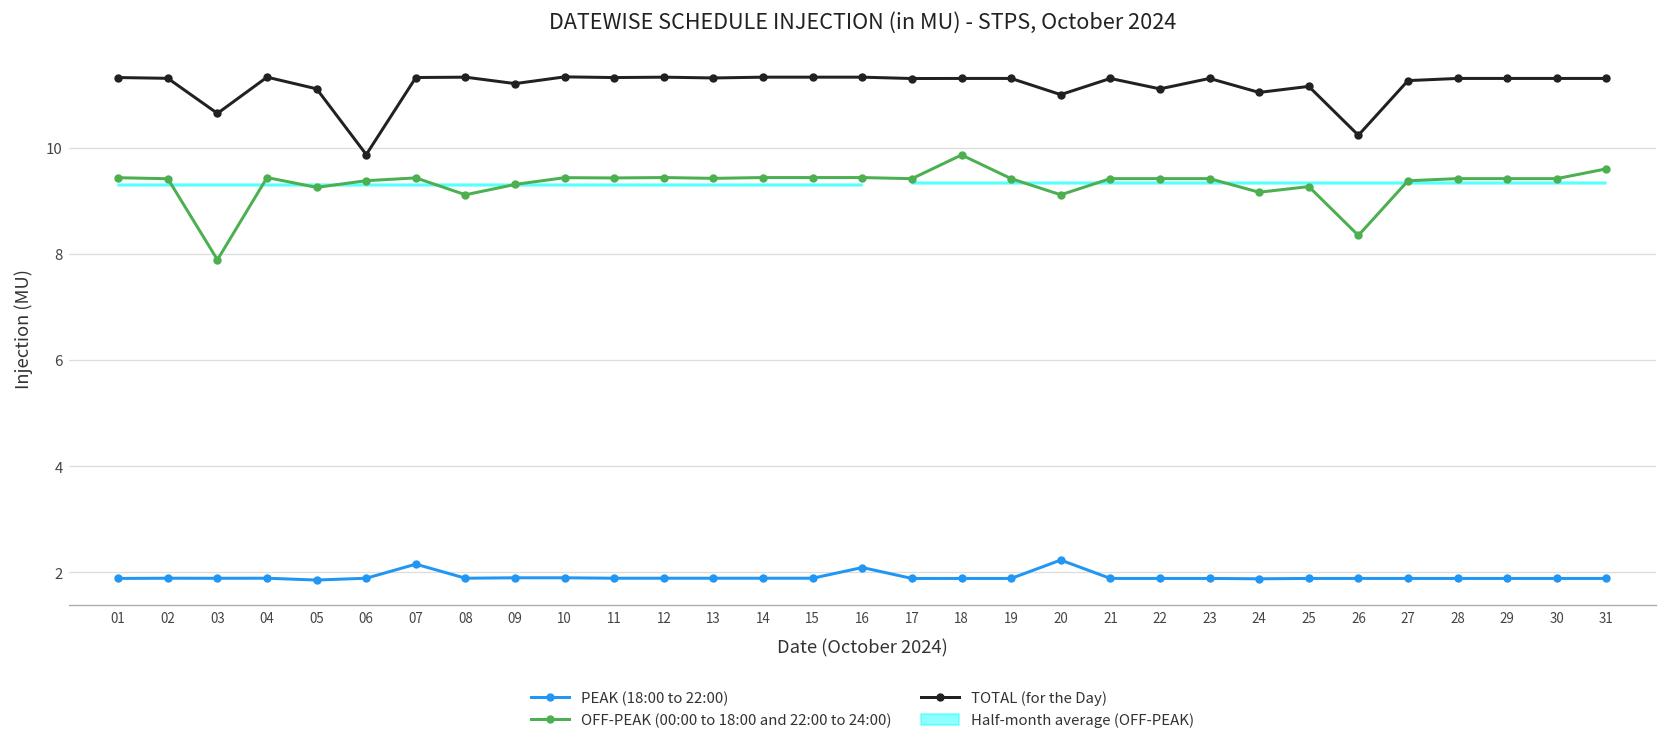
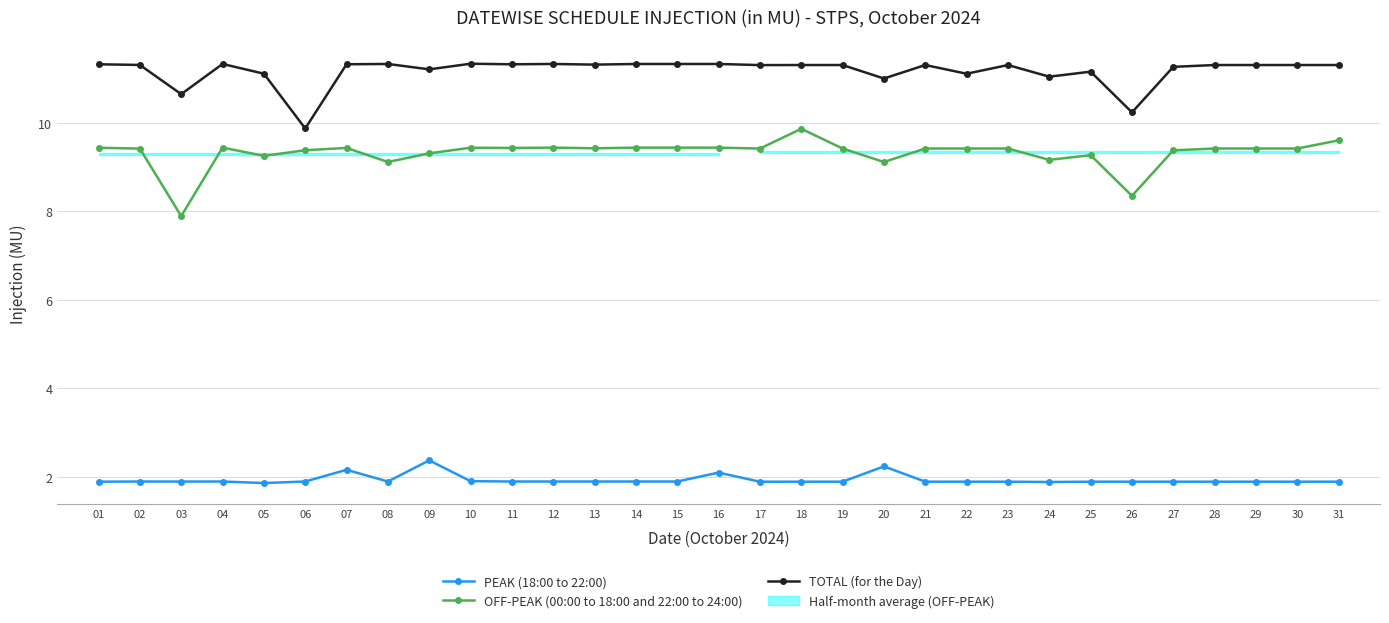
  {
    "PEAK (18:00 to 22:00)": {
      "01": 1.9,
      "02": 1.9,
      "03": 1.9,
      "04": 1.9,
      "05": 1.9,
      "06": 1.9,
      "07": 2.2,
      "08": 1.9,
-     "09": 1.9,
+     "09": 2.4,
      "10": 1.9,
      "11": 1.9,
      "12": 1.9,
      "13": 1.9,
      "14": 1.9,
      "15": 1.9,
      "16": 2.1,
      "17": 1.9,
      "18": 1.9,
      "19": 1.9,
      "20": 2.2,
      "21": 1.9,
      "22": 1.9,
      "23": 1.9,
      "24": 1.9,
      "25": 1.9,
      "26": 1.9,
      "27": 1.9,
      "28": 1.9,
      "29": 1.9,
      "30": 1.9,
      "31": 1.9
    },
    "OFF-PEAK (00:00 to 18:00 and 22:00 to 24:00)": {
      "01": 9.4,
      "02": 9.4,
      "03": 7.9,
      "04": 9.4,
      "05": 9.3,
      "06": 9.4,
      "07": 9.4,
      "08": 9.1,
      "09": 9.3,
      "10": 9.4,
      "11": 9.4,
      "12": 9.4,
      "13": 9.4,
      "14": 9.4,
      "15": 9.4,
      "16": 9.4,
      "17": 9.4,
      "18": 9.9,
      "19": 9.4,
      "20": 9.1,
      "21": 9.4,
      "22": 9.4,
      "23": 9.4,
      "24": 9.2,
      "25": 9.3,
      "26": 8.4,
      "27": 9.4,
      "28": 9.4,
      "29": 9.4,
      "30": 9.4,
      "31": 9.6
    },
    "TOTAL (for the Day)": {
      "01": 11.3,
      "02": 11.3,
      "03": 10.7,
      "04": 11.3,
      "05": 11.1,
      "06": 9.9,
      "07": 11.3,
      "08": 11.3,
      "09": 11.2,
      "10": 11.3,
      "11": 11.3,
      "12": 11.3,
      "13": 11.3,
      "14": 11.3,
      "15": 11.3,
      "16": 11.3,
      "17": 11.3,
      "18": 11.3,
      "19": 11.3,
      "20": 11.0,
      "21": 11.3,
      "22": 11.1,
      "23": 11.3,
      "24": 11.0,
      "25": 11.2,
      "26": 10.2,
      "27": 11.3,
      "28": 11.3,
      "29": 11.3,
      "30": 11.3,
      "31": 11.3
    }
  }
